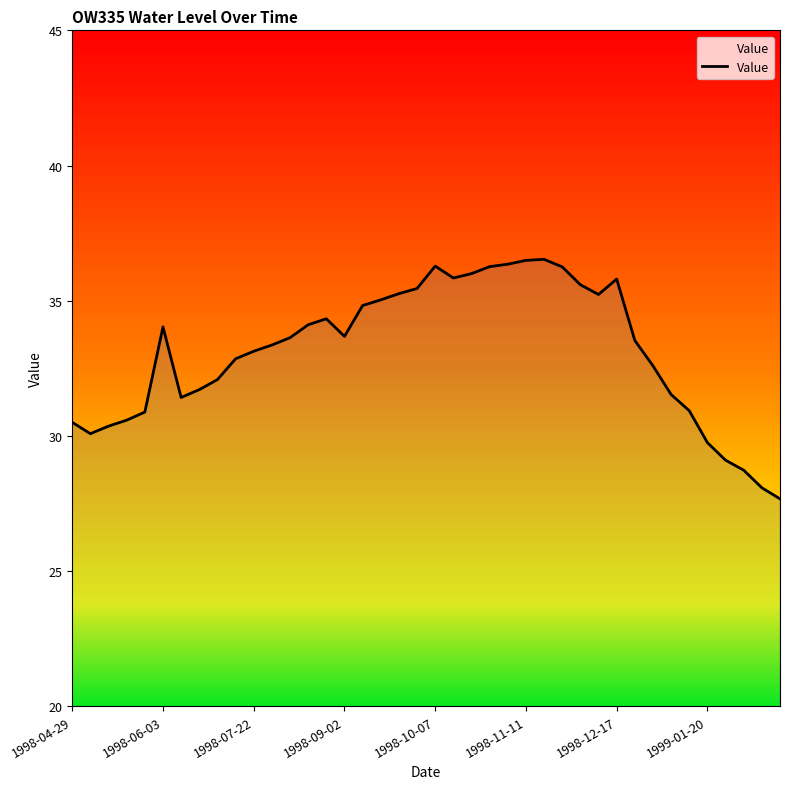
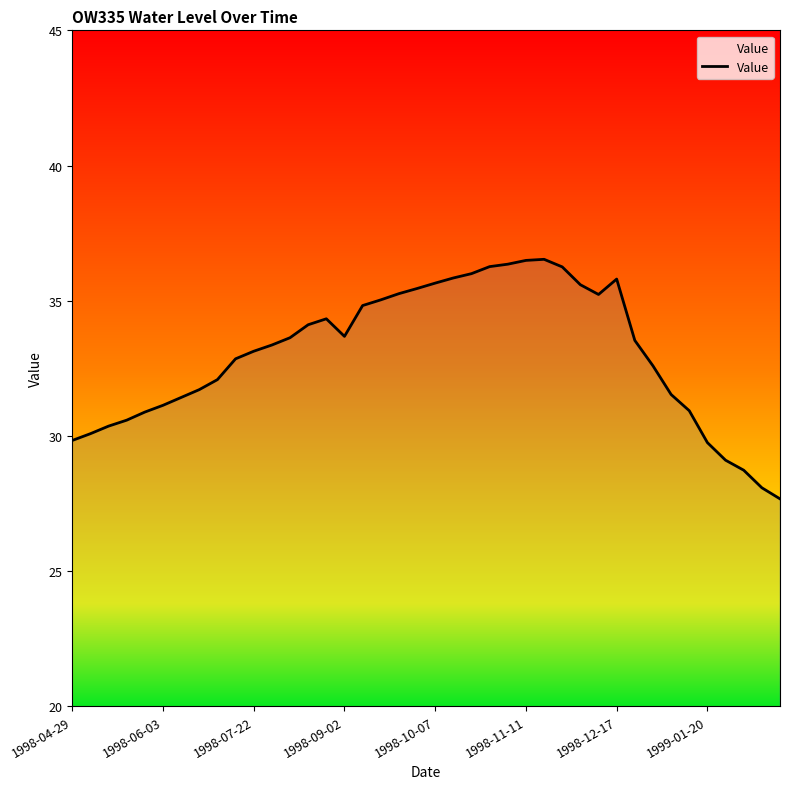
  {
-   "1998-04-29": 30.5,
-   "1998-06-03": 34.0,
+   "1998-04-29": 29.8,
+   "1998-06-03": 31.1,
    "1998-07-22": 33.1,
    "1998-09-02": 33.7,
-   "1998-10-07": 36.3,
+   "1998-10-07": 35.7,
    "1998-11-11": 36.5,
    "1998-12-17": 35.8,
    "1999-01-20": 29.8
  }
